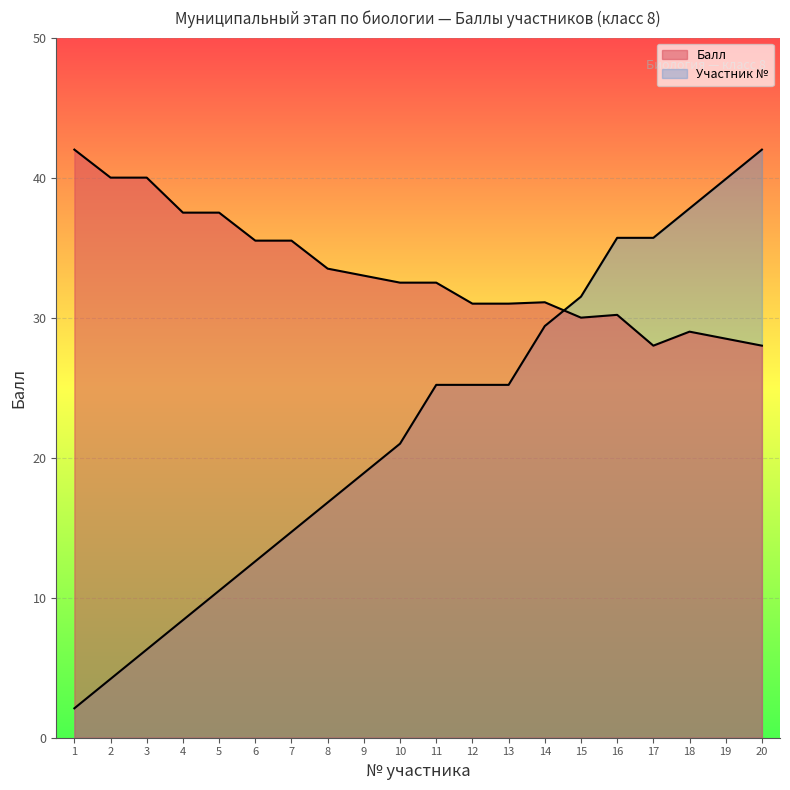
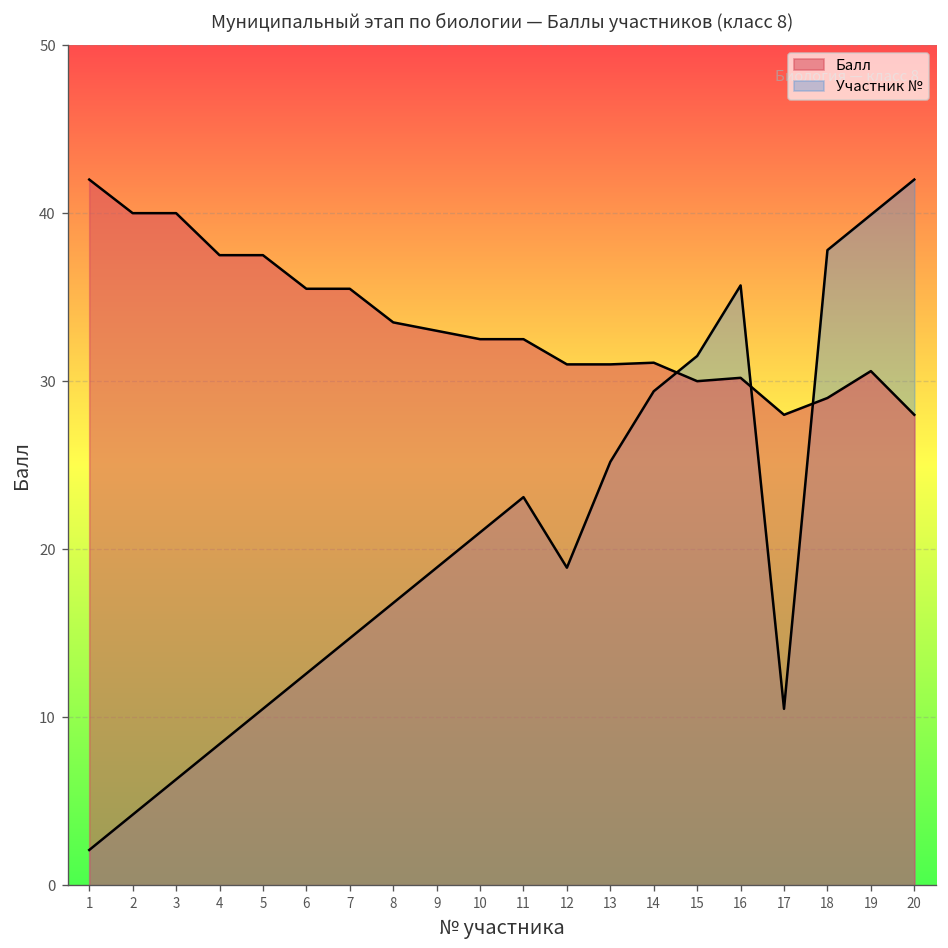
  {
    "Балл": {
      "1": 42.0,
      "2": 40.0,
      "3": 40.0,
      "4": 37.5,
      "5": 37.5,
      "6": 35.5,
      "7": 35.5,
      "8": 33.5,
      "9": 33.0,
      "10": 32.5,
      "11": 32.5,
      "12": 31.0,
      "13": 31.0,
      "14": 31.1,
      "15": 30.0,
      "16": 30.2,
      "17": 28.0,
      "18": 29.0,
-     "19": 28.5,
+     "19": 30.6,
      "20": 28.0
    },
    "Участник №": {
      "1": 2.1,
      "2": 4.2,
      "3": 6.3,
      "4": 8.4,
      "5": 10.5,
      "6": 12.6,
      "7": 14.7,
      "8": 16.8,
      "9": 18.9,
      "10": 21.0,
-     "11": 25.2,
-     "12": 25.2,
+     "11": 23.1,
+     "12": 18.9,
      "13": 25.2,
      "14": 29.4,
      "15": 31.5,
      "16": 35.7,
-     "17": 35.7,
+     "17": 10.5,
      "18": 37.8,
      "19": 39.9,
      "20": 42.0
    }
  }
